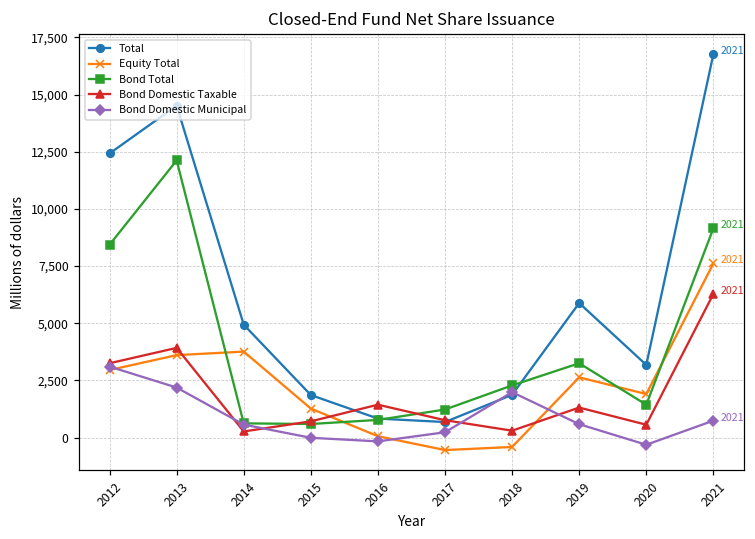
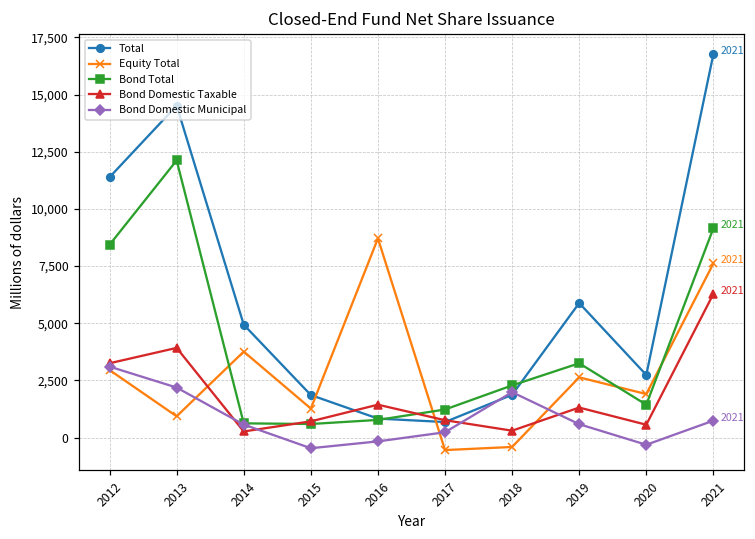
  {
    "Total": {
-     "2012": "12,400",
+     "2012": "11,400",
      "2014": "4,900",
      "2015": "1,900",
      "2019": "5,900",
-     "2020": "3,200"
+     "2020": "2,700"
    },
    "Equity Total": {
      "2012": "3,000",
-     "2013": "3,600",
+     "2013": "900",
      "2014": "3,800",
      "2015": "1,300",
-     "2016": "100",
+     "2016": "8,700",
      "2017": "-500",
      "2018": "-400",
      "2019": "2,600",
      "2020": "1,900"
    },
    "Bond Total": {
      "2012": "8,400",
      "2013": "12,100",
      "2017": "1,200",
      "2018": "2,300",
      "2019": "3,200",
      "2020": "1,400"
    },
    "Bond Domestic Taxable": {
      "2012": "3,200",
      "2013": "3,900",
      "2014": "300",
      "2016": "1,400",
      "2018": "300",
      "2019": "1,300",
      "2020": "600"
    },
    "Bond Domestic Municipal": {
      "2012": "3,100",
      "2013": "2,200",
-     "2015": "0",
+     "2015": "-500",
      "2016": "-200",
      "2017": "200",
      "2019": "600",
      "2020": "-300"
    }
  }
